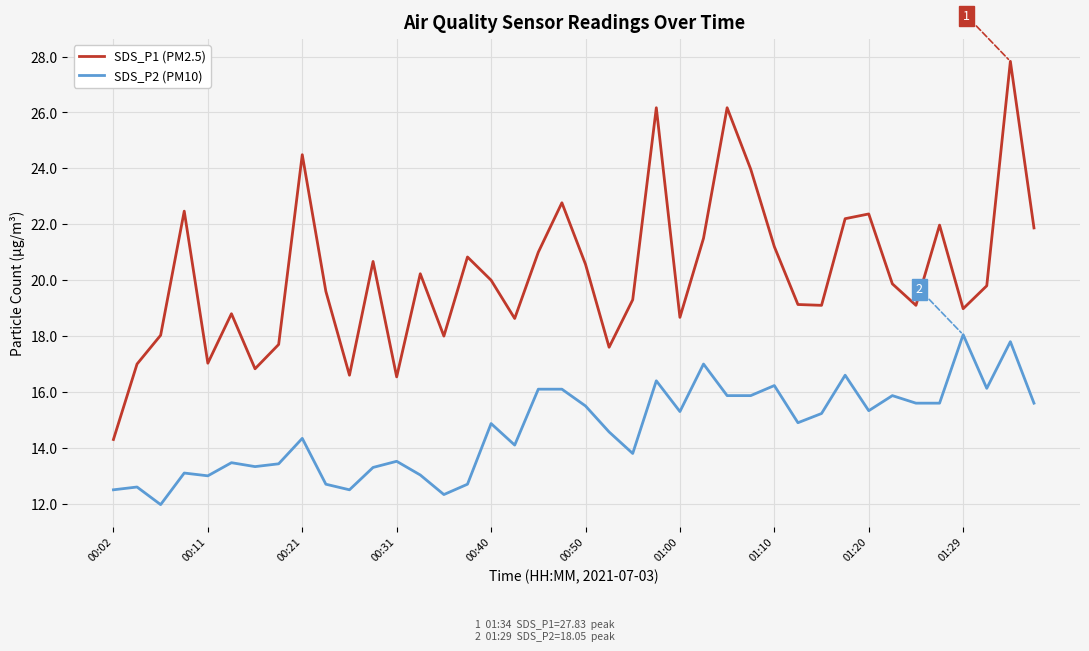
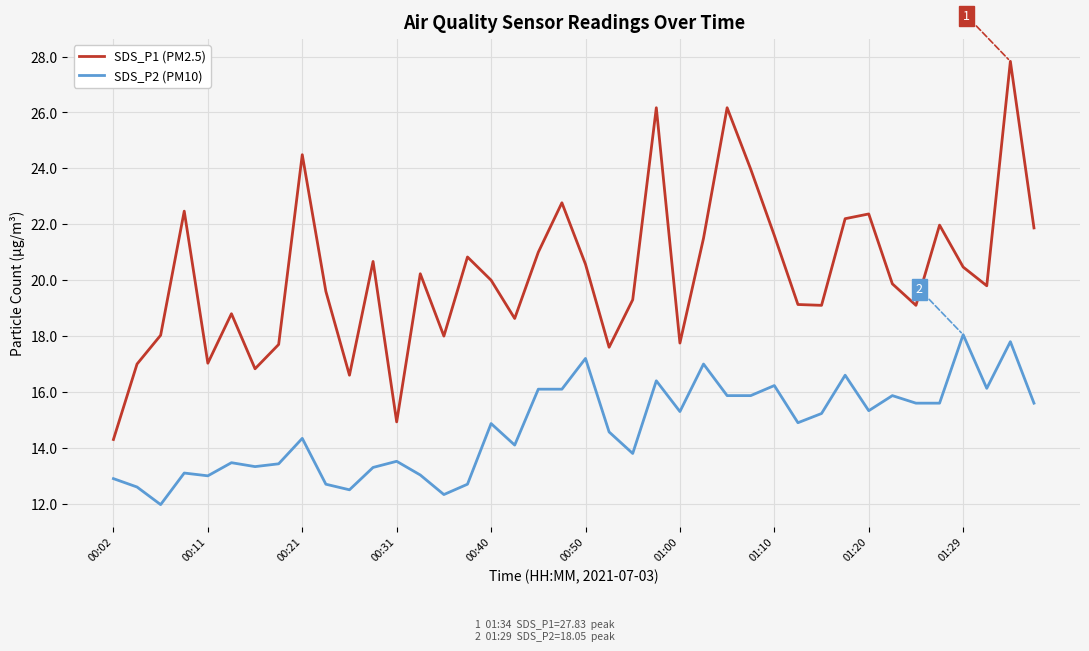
  {
    "SDS_P1 (PM2.5)": {
      "00:02": 14.3,
      "00:11": 17.0,
      "00:21": 24.5,
-     "00:31": 16.5,
+     "00:31": 14.9,
      "00:40": 20.0,
      "00:50": 20.6,
-     "01:00": 18.7,
-     "01:10": 21.2,
+     "01:00": 17.8,
+     "01:10": 21.6,
      "01:20": 22.4,
-     "01:29": 19.0
+     "01:29": 20.5
    },
    "SDS_P2 (PM10)": {
-     "00:02": 12.5,
+     "00:02": 12.9,
      "00:11": 13.0,
      "00:21": 14.3,
      "00:31": 13.5,
      "00:40": 14.9,
-     "00:50": 15.5,
+     "00:50": 17.2,
      "01:00": 15.3,
      "01:10": 16.2,
      "01:20": 15.3,
      "01:29": 18.1
    }
  }
